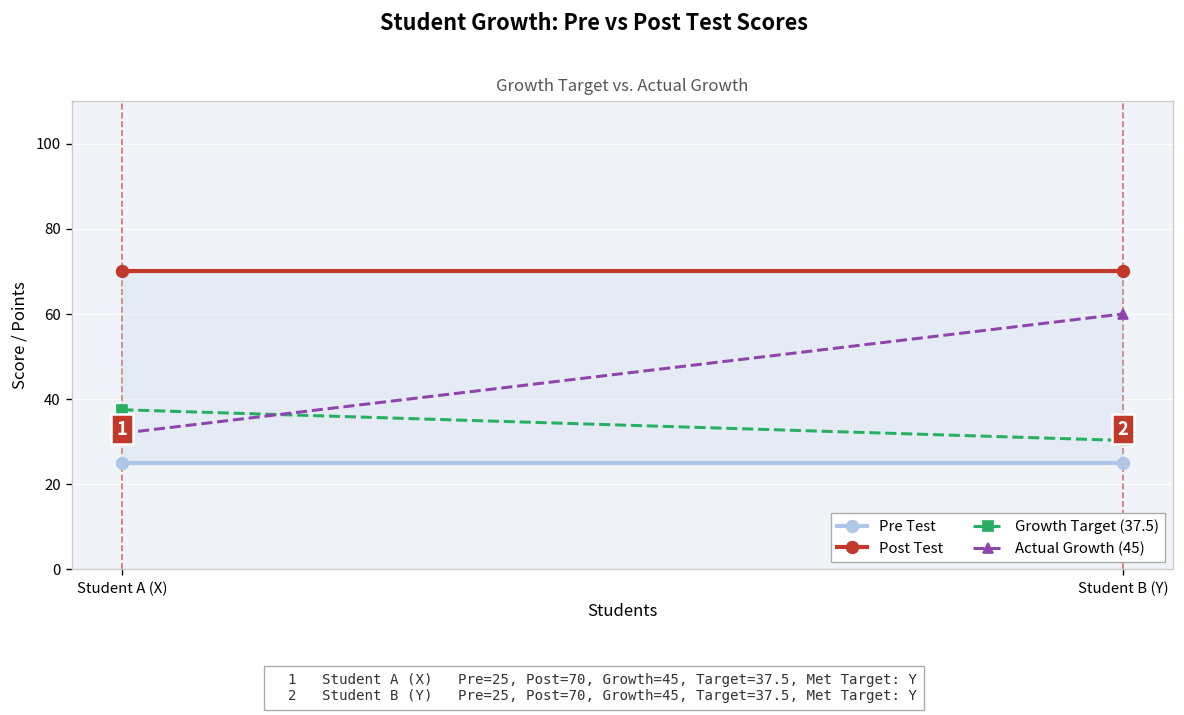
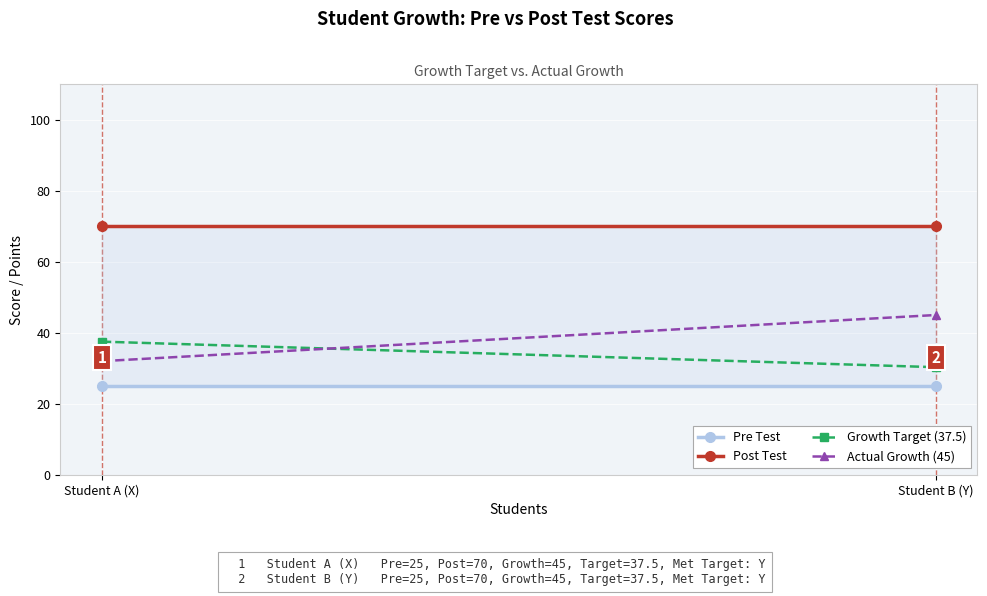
  {
    "Pre Test": {
      "Student A (X)": 25,
      "Student B (Y)": 25
    },
    "Post Test": {
      "Student A (X)": 70,
      "Student B (Y)": 70
    },
    "Growth Target (37.5)": {
      "Student A (X)": 38
    },
    "Actual Growth (45)": {
-     "Student B (Y)": 60
+     "Student B (Y)": 45
    }
  }
